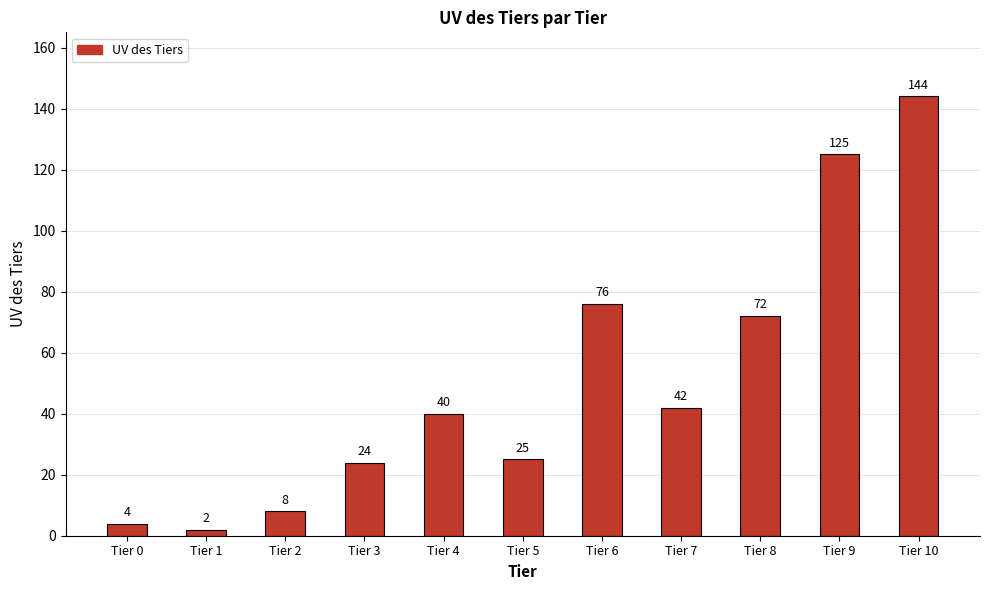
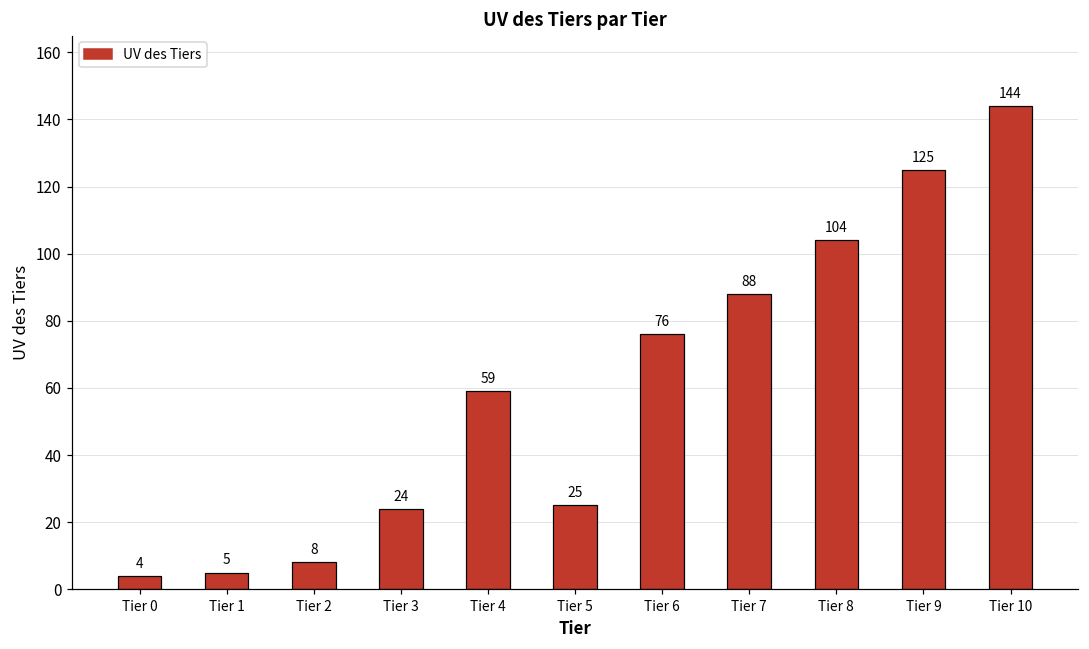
  {
    "Tier 0": 4,
-   "Tier 1": 2,
+   "Tier 1": 5,
    "Tier 2": 8,
    "Tier 3": 24,
-   "Tier 4": 40,
+   "Tier 4": 59,
    "Tier 5": 25,
    "Tier 6": 76,
-   "Tier 7": 42,
-   "Tier 8": 72,
+   "Tier 7": 88,
+   "Tier 8": 104,
    "Tier 9": 125,
    "Tier 10": 144
  }
